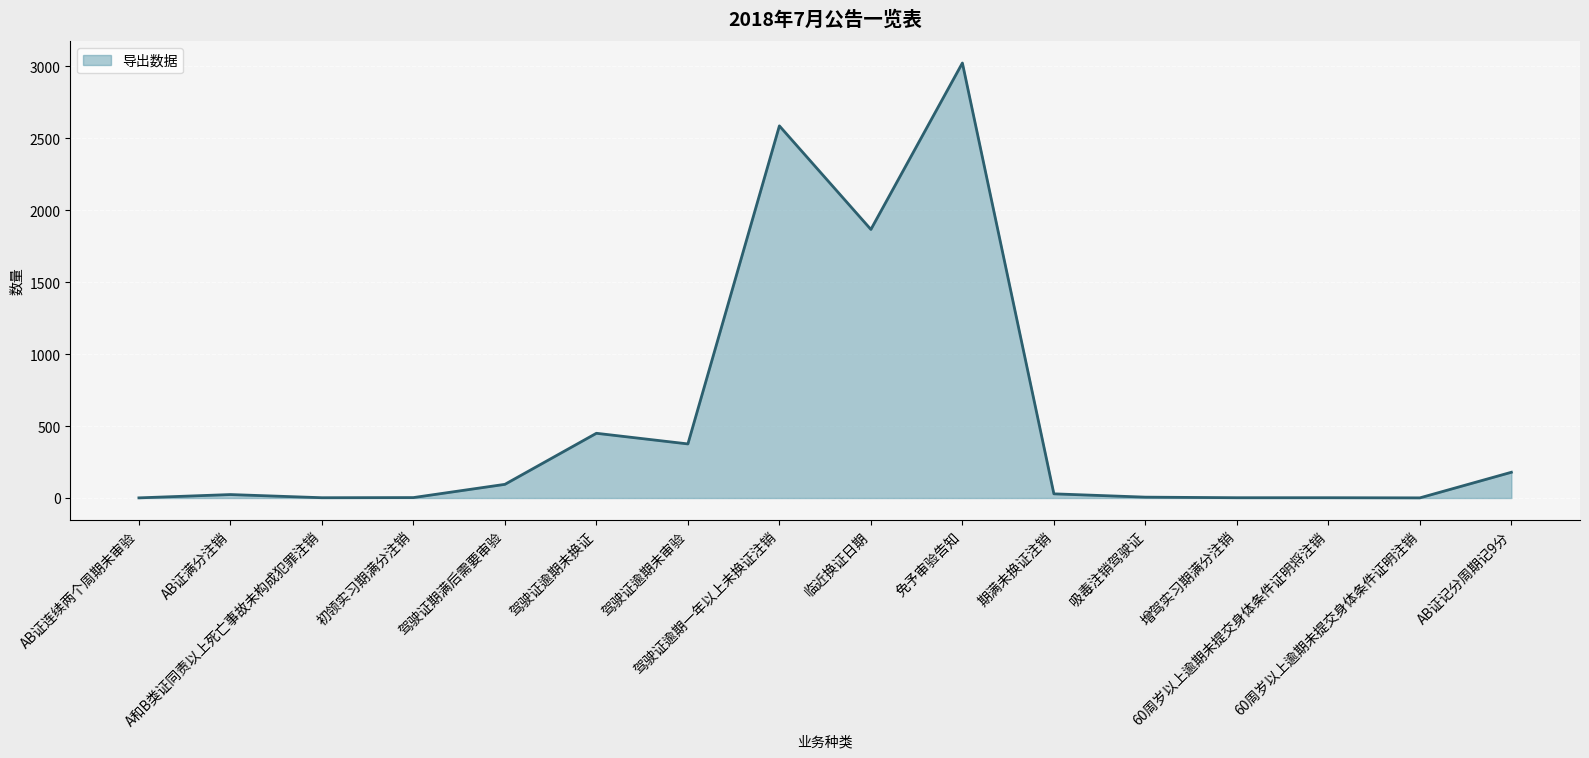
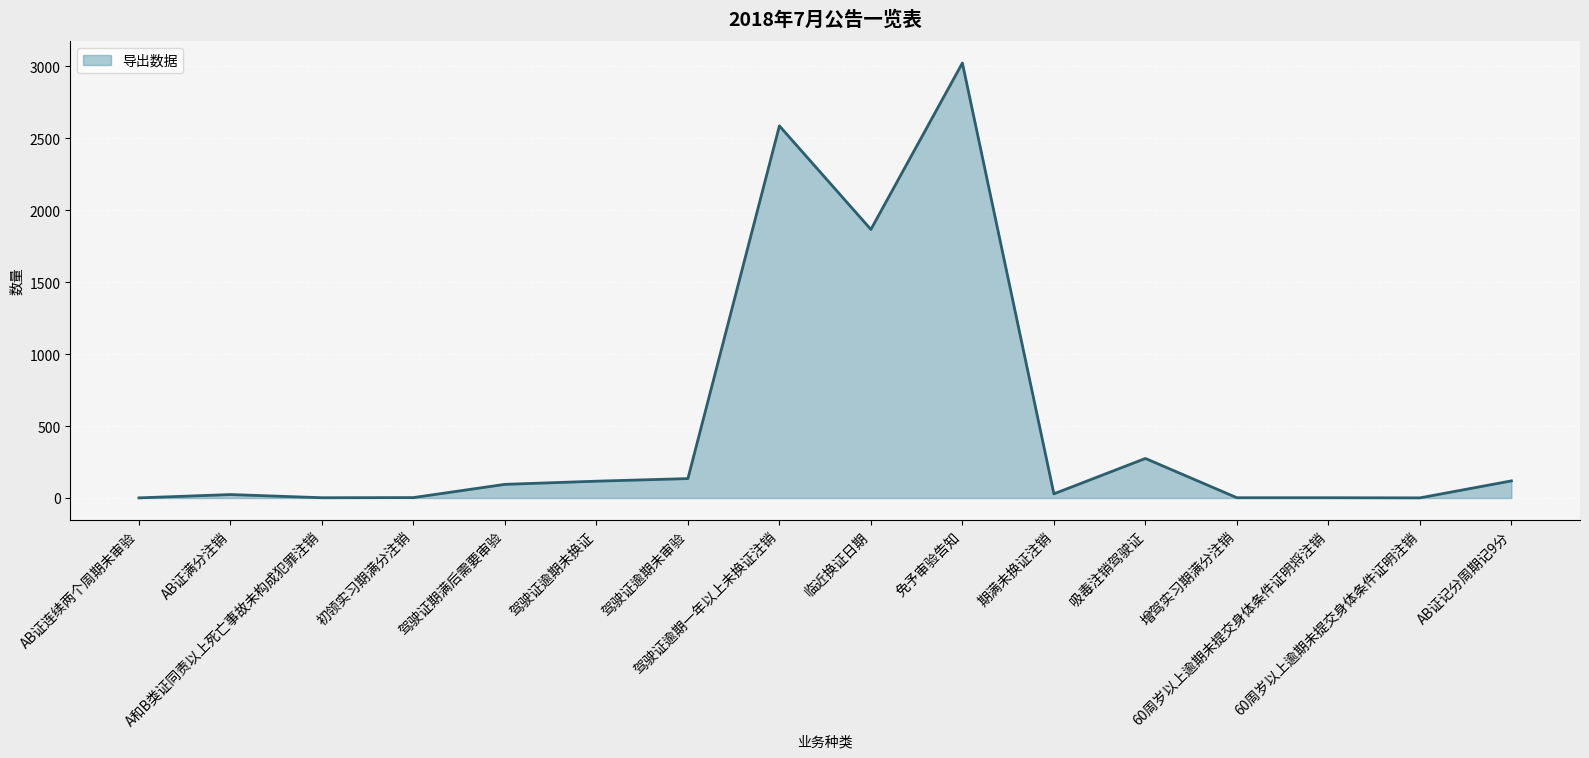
  {
    "AB证连续两个周期未审验": 0,
    "AB证满分注销": 20,
    "A和B类证同责以上死亡事故未构成犯罪注销": 0,
    "初领实习期满分注销": 0,
    "驾驶证期满后需要审验": 100,
-   "驾驶证逾期未换证": 450,
-   "驾驶证逾期未审验": 380,
+   "驾驶证逾期未换证": 120,
+   "驾驶证逾期未审验": 140,
    "驾驶证逾期一年以上未换证注销": 2590,
    "临近换证日期": 1870,
    "免予审验告知": 3020,
    "期满未换证注销": 30,
-   "吸毒注销驾驶证": 10,
+   "吸毒注销驾驶证": 280,
    "增驾实习期满分注销": 0,
    "60周岁以上逾期未提交身体条件证明将注销": 0,
    "60周岁以上逾期未提交身体条件证明注销": 0,
-   "AB证记分周期记9分": 180
+   "AB证记分周期记9分": 120
  }
